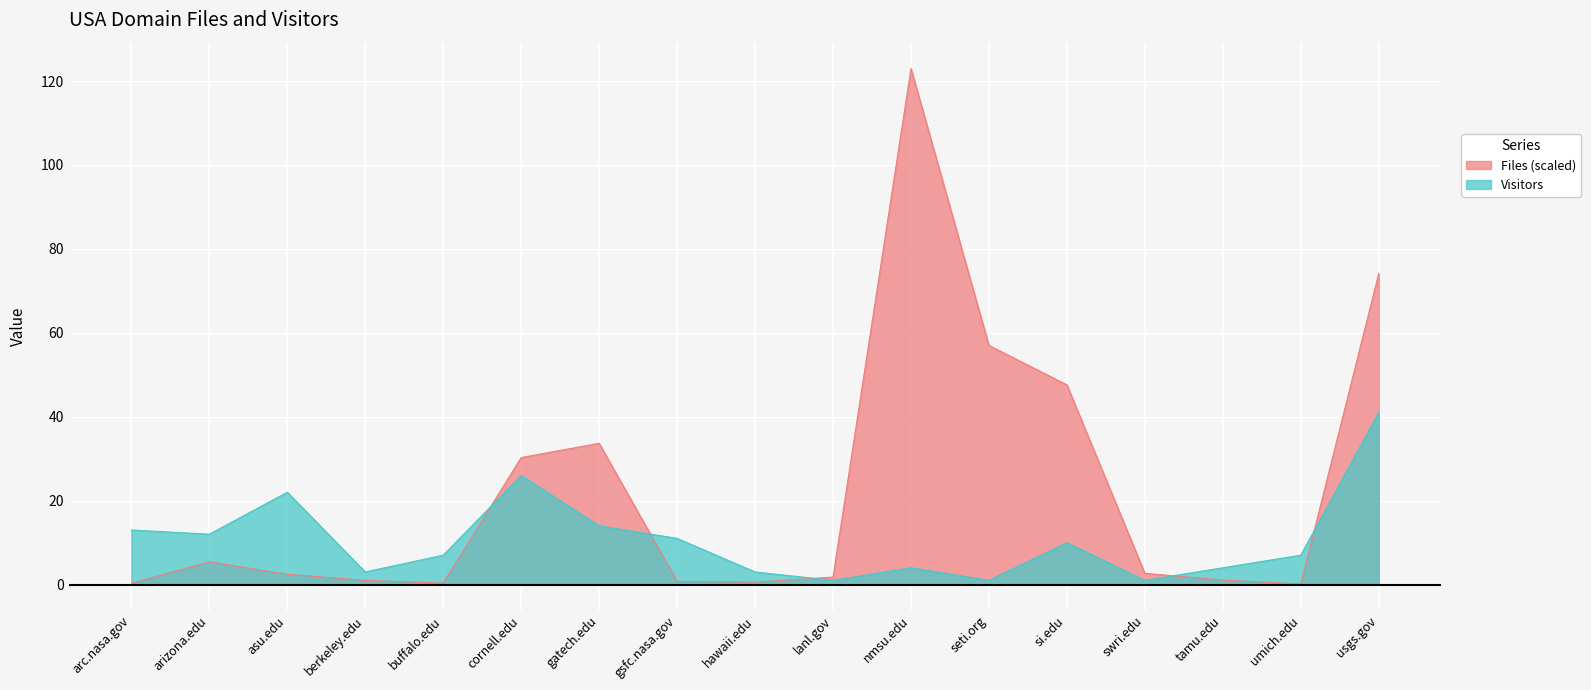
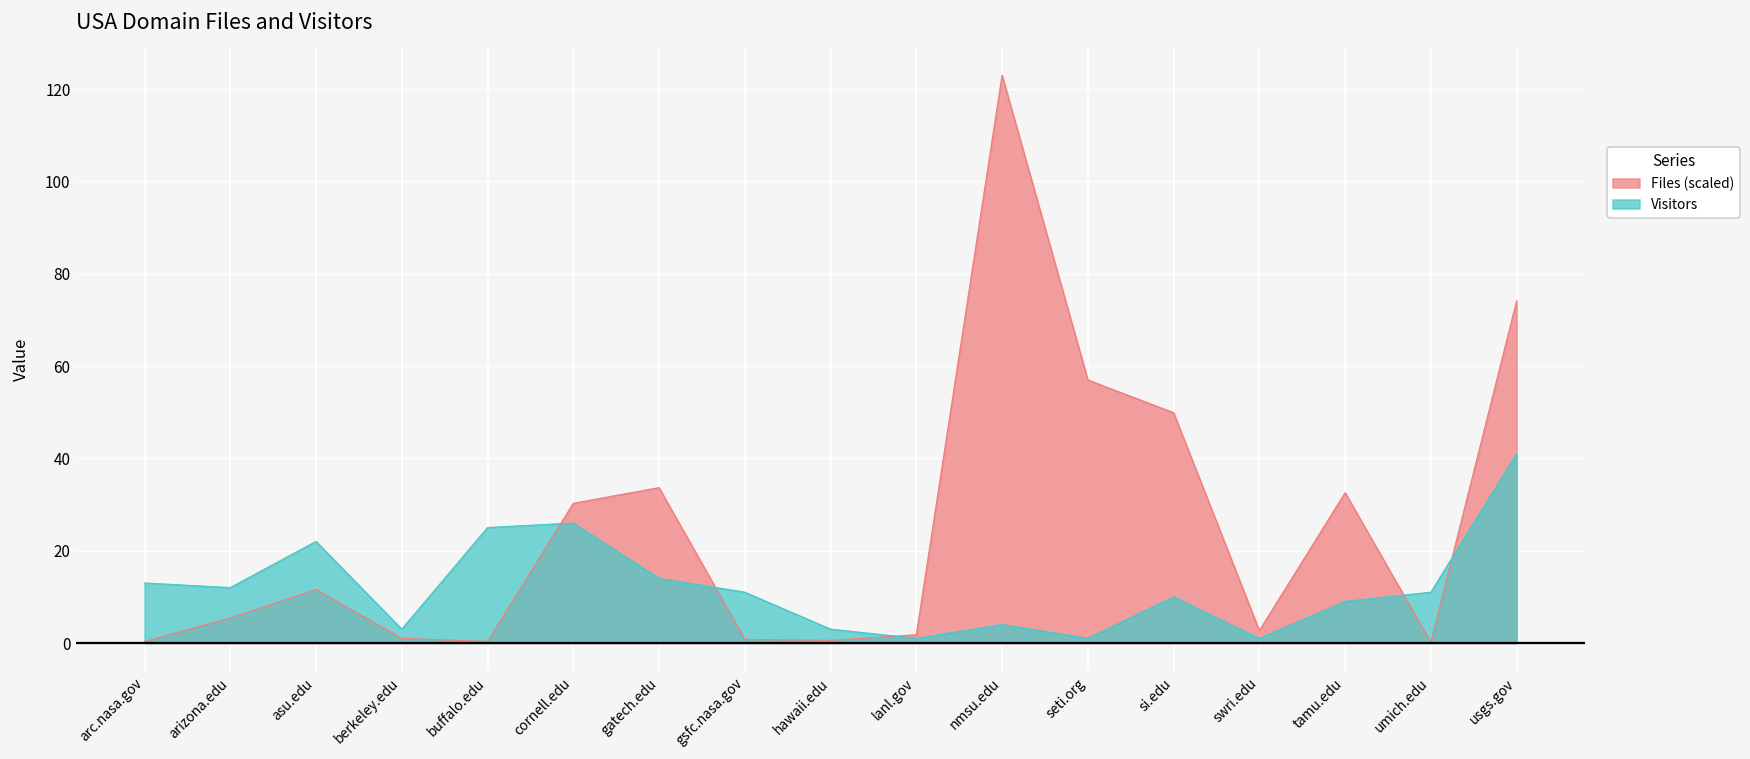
  {
    "Files (scaled)": {
      "arc.nasa.gov": 0,
      "arizona.edu": 5,
-     "asu.edu": 2,
+     "asu.edu": 12,
      "berkeley.edu": 1,
      "buffalo.edu": 0,
      "cornell.edu": 30,
      "gatech.edu": 34,
      "gsfc.nasa.gov": 1,
      "hawaii.edu": 1,
      "lanl.gov": 2,
      "nmsu.edu": 123,
      "seti.org": 57,
-     "si.edu": 48,
+     "si.edu": 50,
      "swri.edu": 3,
-     "tamu.edu": 1,
+     "tamu.edu": 33,
      "umich.edu": 0,
      "usgs.gov": 74
    },
    "Visitors": {
      "arc.nasa.gov": 13,
      "arizona.edu": 12,
      "asu.edu": 22,
      "berkeley.edu": 3,
-     "buffalo.edu": 7,
+     "buffalo.edu": 25,
      "cornell.edu": 26,
      "gatech.edu": 14,
      "gsfc.nasa.gov": 11,
      "hawaii.edu": 3,
      "lanl.gov": 1,
      "nmsu.edu": 4,
      "seti.org": 1,
      "si.edu": 10,
      "swri.edu": 1,
-     "tamu.edu": 4,
-     "umich.edu": 7,
+     "tamu.edu": 9,
+     "umich.edu": 11,
      "usgs.gov": 41
    }
  }
